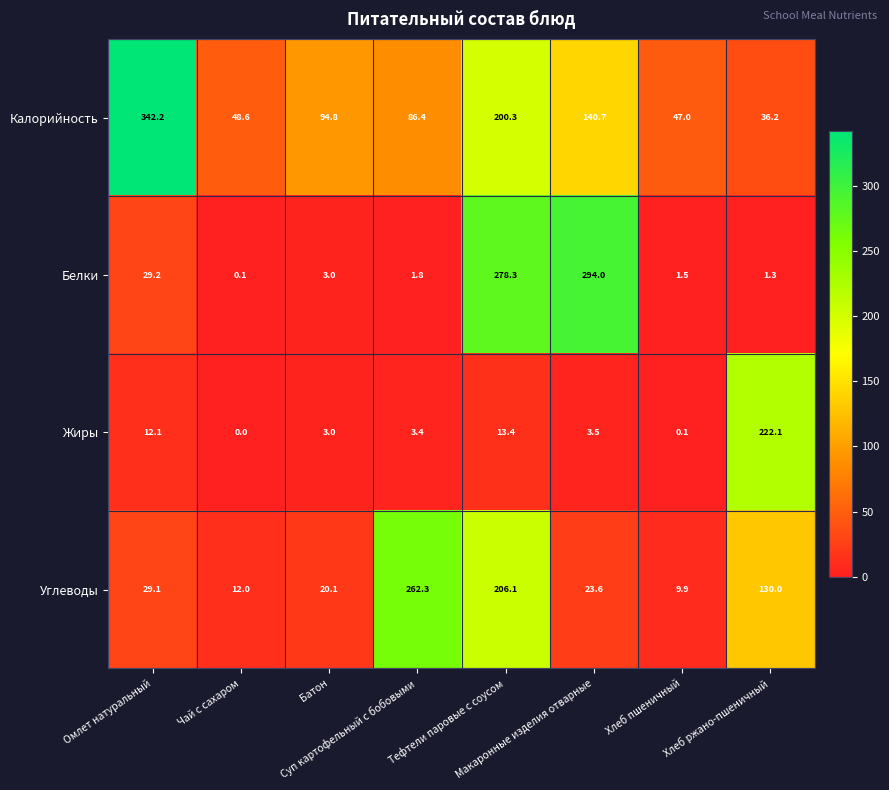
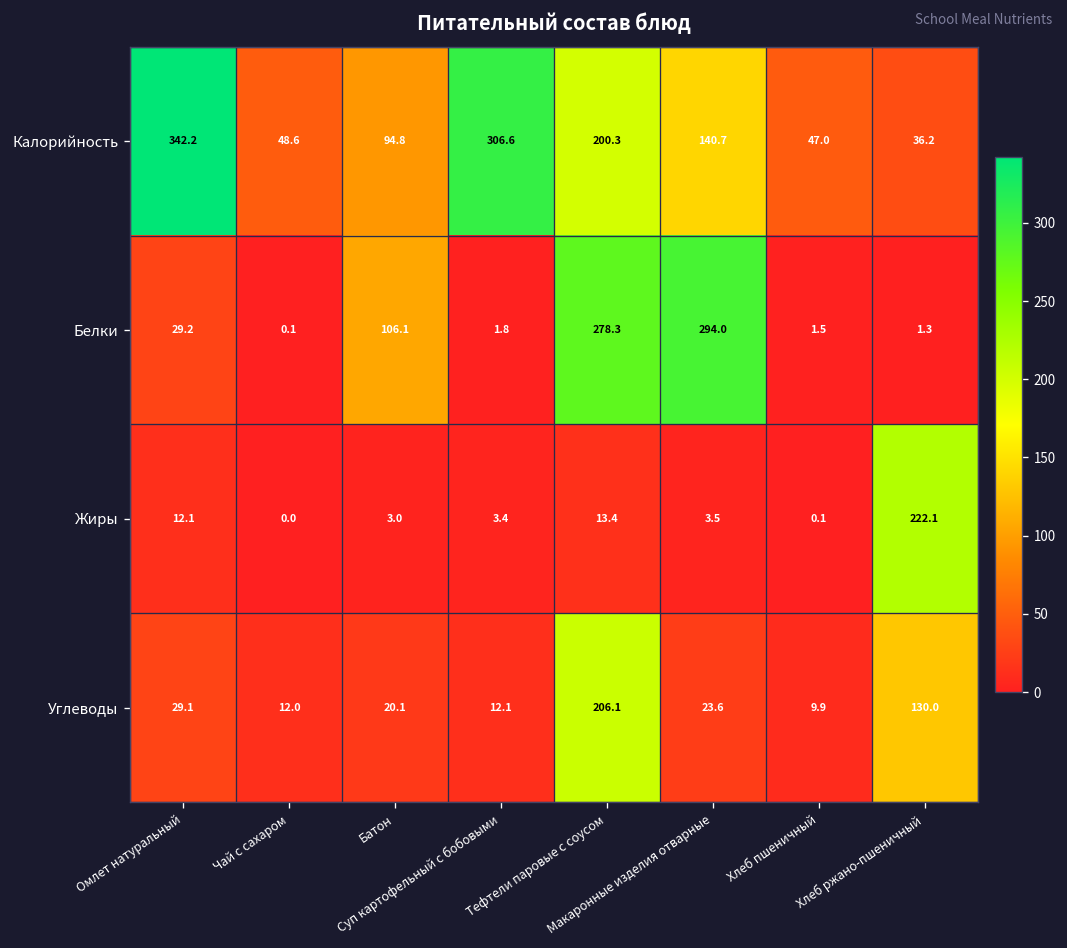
  {
    "Калорийность": {
      "Омлет натуральный": 342.2,
      "Чай с сахаром": 48.6,
      "Батон": 94.8,
-     "Суп картофельный с бобовыми": 86.4,
+     "Суп картофельный с бобовыми": 306.6,
      "Тефтели паровые с соусом": 200.3,
      "Макаронные изделия отварные": 140.7,
      "Хлеб пшеничный": 47.0,
      "Хлеб ржано-пшеничный": 36.2
    },
    "Белки": {
      "Омлет натуральный": 29.2,
      "Чай с сахаром": 0.1,
-     "Батон": 3.0,
+     "Батон": 106.1,
      "Суп картофельный с бобовыми": 1.8,
      "Тефтели паровые с соусом": 278.3,
      "Макаронные изделия отварные": 294.0,
      "Хлеб пшеничный": 1.5,
      "Хлеб ржано-пшеничный": 1.3
    },
    "Жиры": {
      "Омлет натуральный": 12.1,
      "Чай с сахаром": 0.0,
      "Батон": 3.0,
      "Суп картофельный с бобовыми": 3.4,
      "Тефтели паровые с соусом": 13.4,
      "Макаронные изделия отварные": 3.5,
      "Хлеб пшеничный": 0.1,
      "Хлеб ржано-пшеничный": 222.1
    },
    "Углеводы": {
      "Омлет натуральный": 29.1,
      "Чай с сахаром": 12.0,
      "Батон": 20.1,
-     "Суп картофельный с бобовыми": 262.3,
+     "Суп картофельный с бобовыми": 12.1,
      "Тефтели паровые с соусом": 206.1,
      "Макаронные изделия отварные": 23.6,
      "Хлеб пшеничный": 9.9,
      "Хлеб ржано-пшеничный": 130.0
    }
  }
